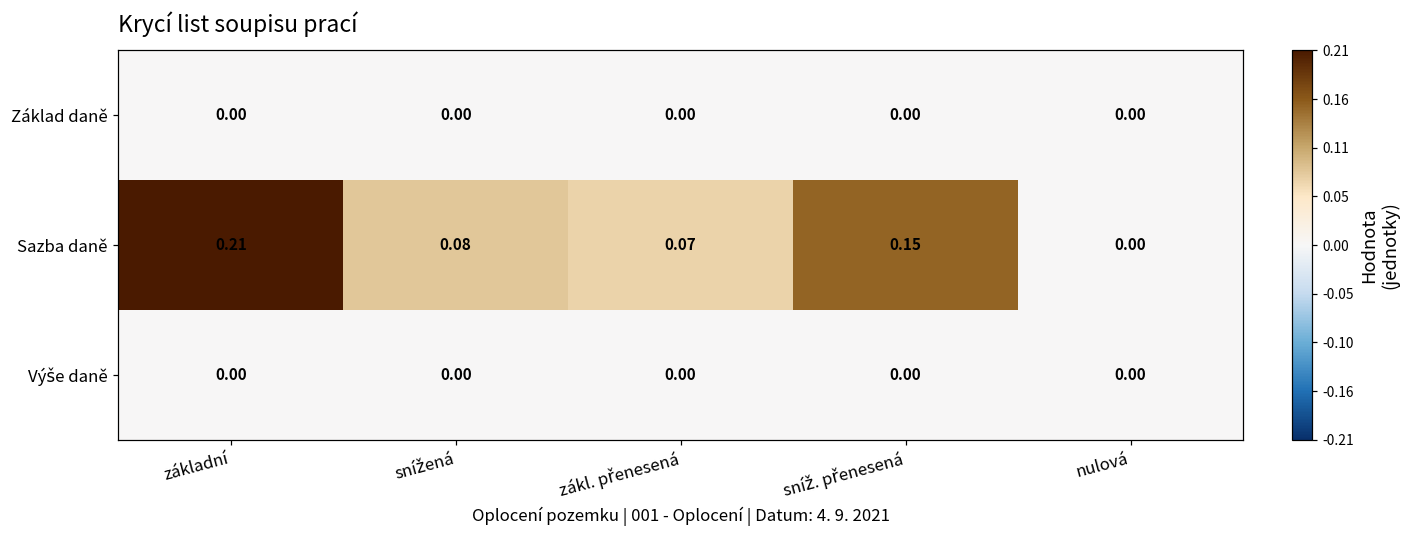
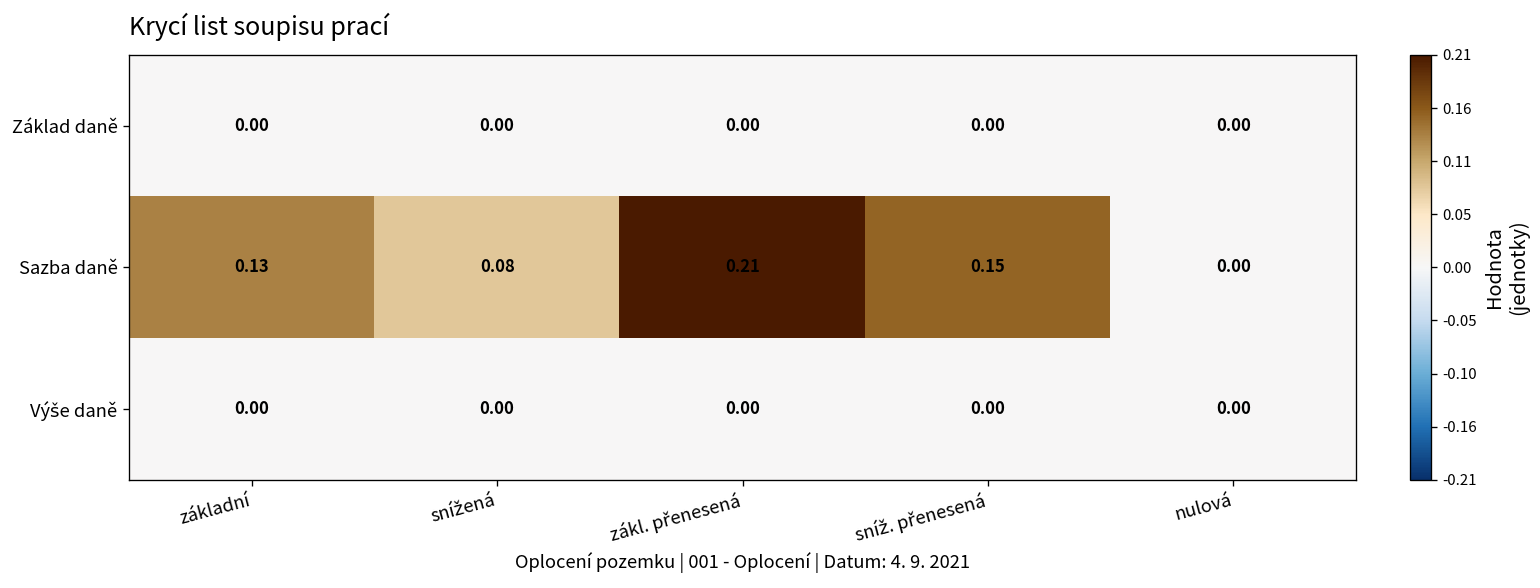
  {
    "Základ daně": {
      "základní": 0.00,
      "snížená": 0.00,
      "zákl. přenesená": 0.00,
      "sníž. přenesená": 0.00,
      "nulová": 0.00
    },
    "Sazba daně": {
-     "základní": 0.21,
+     "základní": 0.13,
      "snížená": 0.08,
-     "zákl. přenesená": 0.07,
+     "zákl. přenesená": 0.21,
      "sníž. přenesená": 0.15,
      "nulová": 0.00
    },
    "Výše daně": {
      "základní": 0.00,
      "snížená": 0.00,
      "zákl. přenesená": 0.00,
      "sníž. přenesená": 0.00,
      "nulová": 0.00
    }
  }
